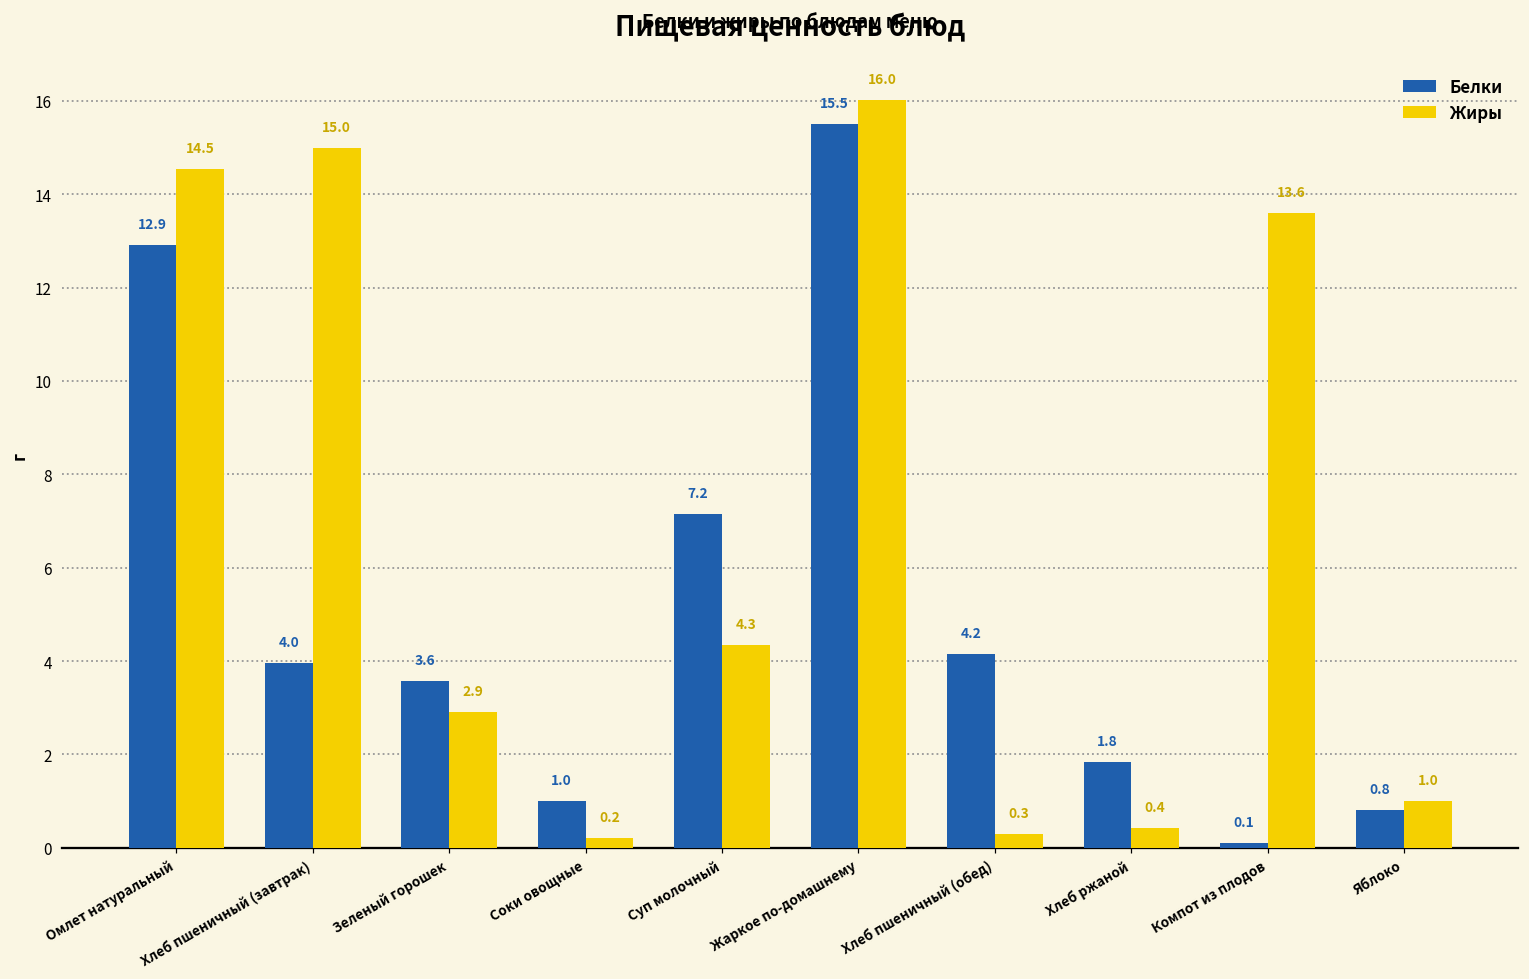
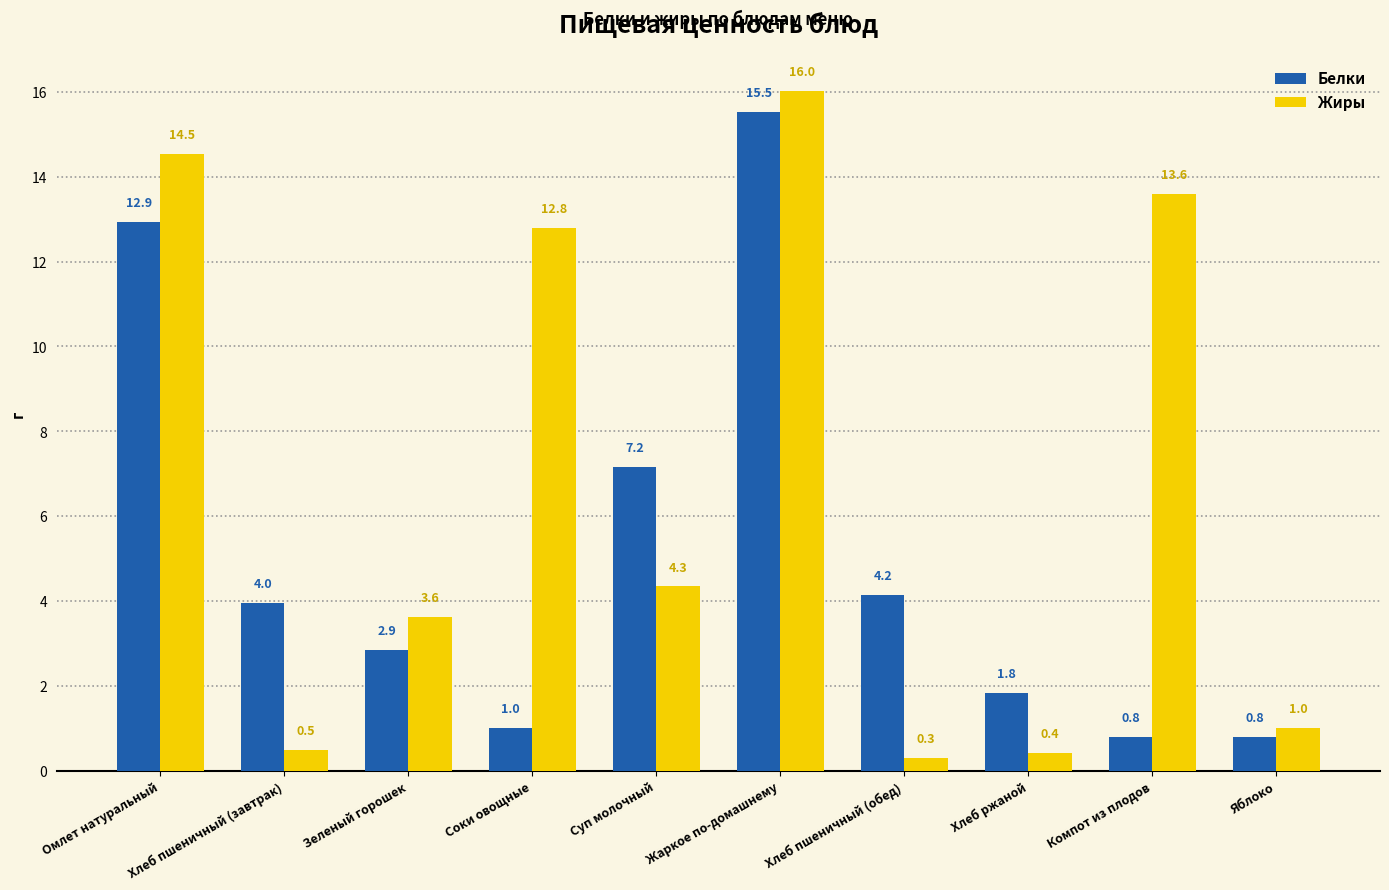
  {
    "Белки": {
      "Омлет натуральный": 12.9,
      "Хлеб пшеничный (завтрак)": 4.0,
-     "Зеленый горошек": 3.6,
+     "Зеленый горошек": 2.9,
      "Соки овощные": 1.0,
      "Суп молочный": 7.2,
      "Жаркое по-домашнему": 15.5,
      "Хлеб пшеничный (обед)": 4.2,
      "Хлеб ржаной": 1.8,
-     "Компот из плодов": 0.1,
+     "Компот из плодов": 0.8,
      "Яблоко": 0.8
    },
    "Жиры": {
      "Омлет натуральный": 14.5,
-     "Хлеб пшеничный (завтрак)": 15.0,
-     "Зеленый горошек": 2.9,
-     "Соки овощные": 0.2,
+     "Хлеб пшеничный (завтрак)": 0.5,
+     "Зеленый горошек": 3.6,
+     "Соки овощные": 12.8,
      "Суп молочный": 4.3,
      "Жаркое по-домашнему": 16.0,
      "Хлеб пшеничный (обед)": 0.3,
      "Хлеб ржаной": 0.4,
      "Компот из плодов": 13.6,
      "Яблоко": 1.0
    }
  }
